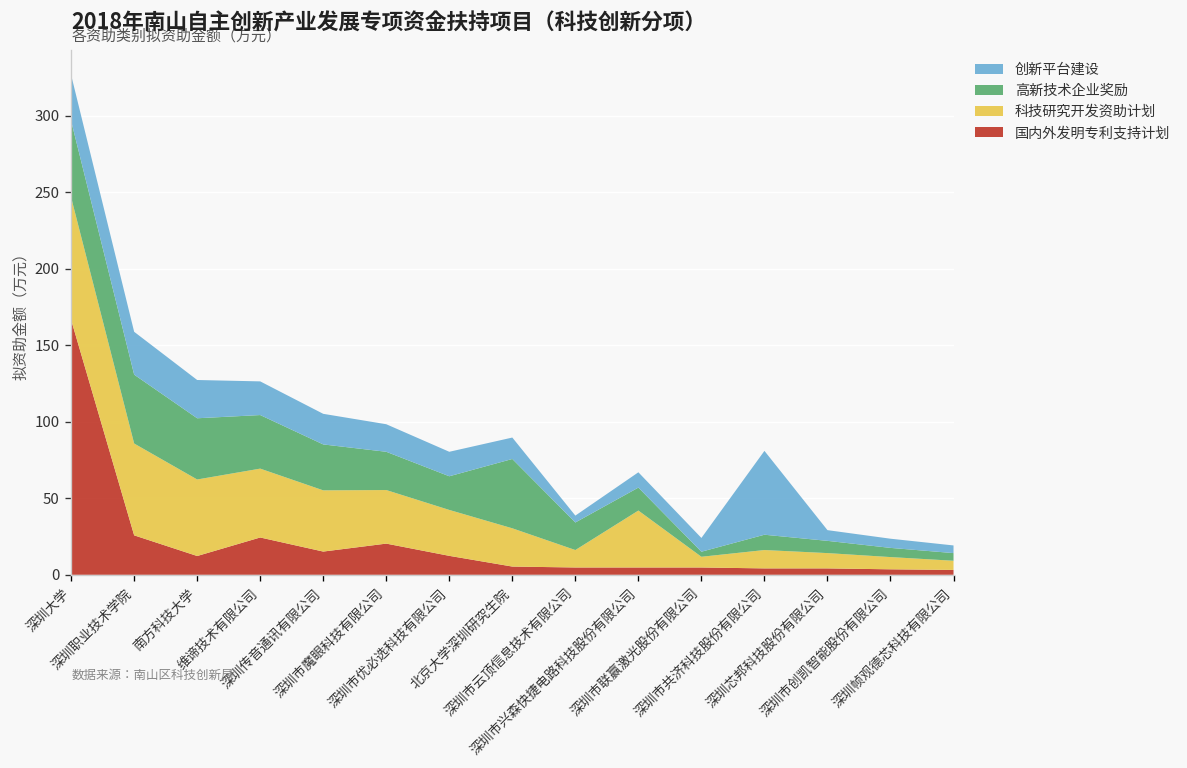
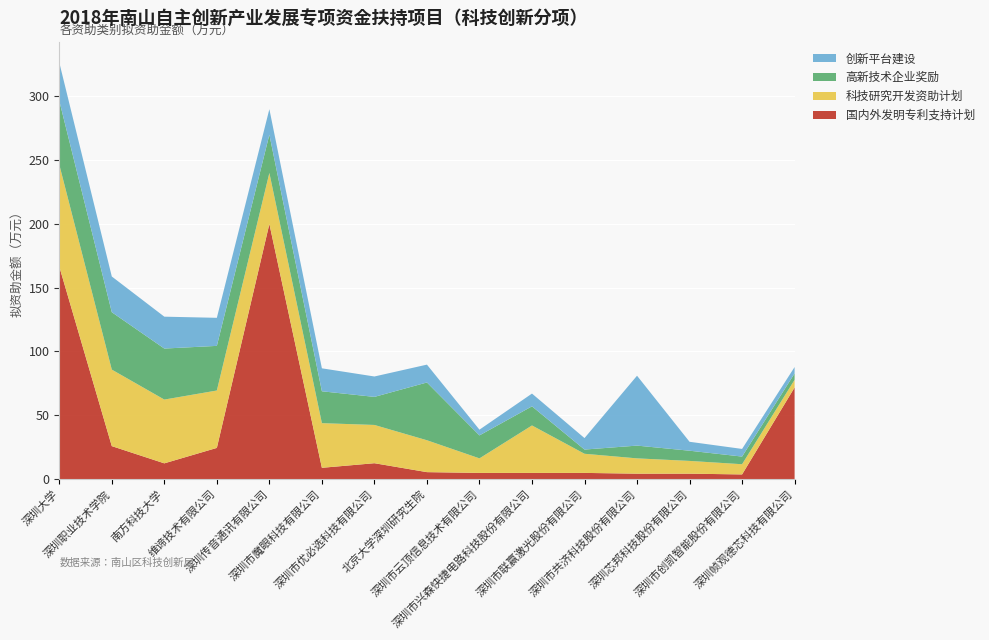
  {
    "国内外发明专利支持计划": {
      "深圳大学": 167,
      "深圳职业技术学院": 26,
      "南方科技大学": 12,
      "维谛技术有限公司": 24,
-     "深圳传音通讯有限公司": 15,
-     "深圳市魔眼科技有限公司": 20,
+     "深圳传音通讯有限公司": 200,
+     "深圳市魔眼科技有限公司": 9,
      "深圳市优必选科技有限公司": 12,
      "北京大学深圳研究生院": 5,
      "深圳市云顶信息技术有限公司": 5,
      "深圳市兴森快捷电路科技股份有限公司": 5,
      "深圳市联赢激光股份有限公司": 5,
      "深圳市共济科技股份有限公司": 4,
      "深圳芯邦科技股份有限公司": 4,
      "深圳市创凯智能股份有限公司": 4,
-     "深圳帧观德芯科技有限公司": 3
+     "深圳帧观德芯科技有限公司": 72
    },
    "科技研究开发资助计划": {
      "深圳大学": 80,
      "深圳职业技术学院": 60,
      "南方科技大学": 50,
      "维谛技术有限公司": 45,
      "深圳传音通讯有限公司": 40,
      "深圳市魔眼科技有限公司": 35,
      "深圳市优必选科技有限公司": 30,
      "北京大学深圳研究生院": 25,
      "深圳市云顶信息技术有限公司": 11,
      "深圳市兴森快捷电路科技股份有限公司": 37,
-     "深圳市联赢激光股份有限公司": 7,
+     "深圳市联赢激光股份有限公司": 15,
      "深圳市共济科技股份有限公司": 12,
      "深圳芯邦科技股份有限公司": 10,
      "深圳市创凯智能股份有限公司": 8,
      "深圳帧观德芯科技有限公司": 6
    },
    "高新技术企业奖励": {
      "深圳大学": 50,
      "深圳职业技术学院": 45,
      "南方科技大学": 40,
      "维谛技术有限公司": 35,
      "深圳传音通讯有限公司": 30,
      "深圳市魔眼科技有限公司": 25,
      "深圳市优必选科技有限公司": 22,
      "北京大学深圳研究生院": 45,
      "深圳市云顶信息技术有限公司": 18,
      "深圳市兴森快捷电路科技股份有限公司": 15,
      "深圳市联赢激光股份有限公司": 3,
      "深圳市共济科技股份有限公司": 10,
      "深圳芯邦科技股份有限公司": 8,
      "深圳市创凯智能股份有限公司": 6,
      "深圳帧观德芯科技有限公司": 5
    },
    "创新平台建设": {
      "深圳大学": 30,
      "深圳职业技术学院": 28,
      "南方科技大学": 25,
      "维谛技术有限公司": 22,
      "深圳传音通讯有限公司": 20,
      "深圳市魔眼科技有限公司": 18,
      "深圳市优必选科技有限公司": 16,
      "北京大学深圳研究生院": 14,
      "深圳市云顶信息技术有限公司": 5,
      "深圳市兴森快捷电路科技股份有限公司": 10,
      "深圳市联赢激光股份有限公司": 9,
      "深圳市共济科技股份有限公司": 55,
      "深圳芯邦科技股份有限公司": 7,
      "深圳市创凯智能股份有限公司": 6,
      "深圳帧观德芯科技有限公司": 5
    }
  }
